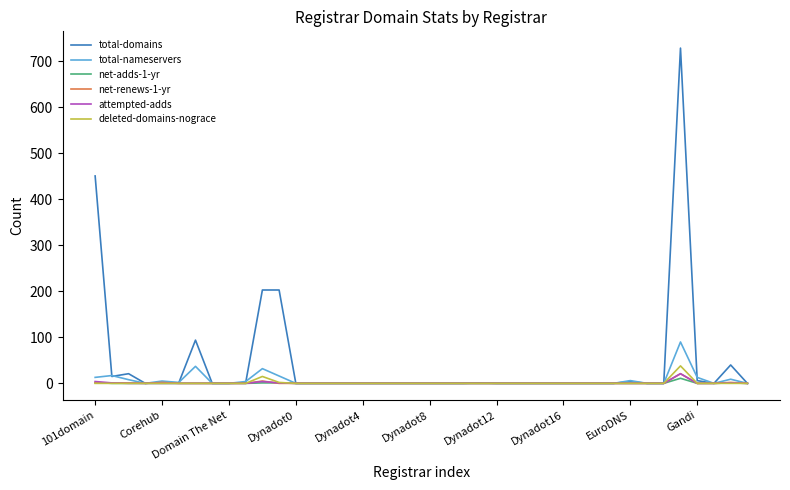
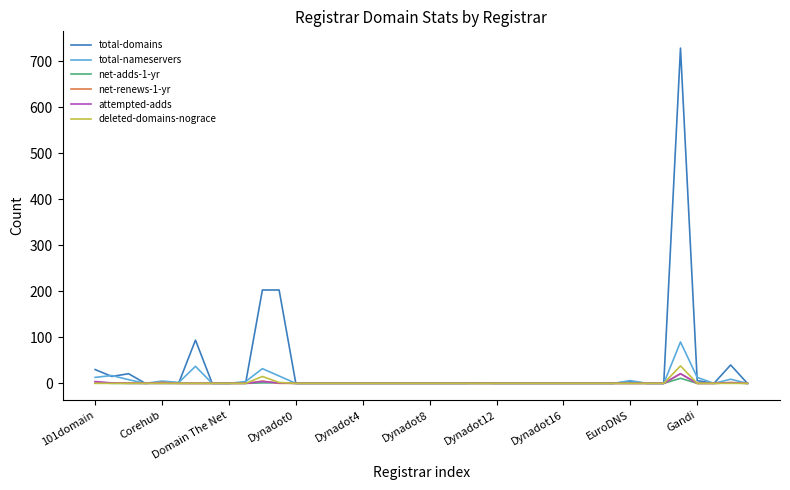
  {
    "total-domains": {
-     "101domain": 450,
+     "101domain": 30,
      "Gandi": 10
    },
    "total-nameservers": {
      "101domain": 10,
      "Gandi": 10
    }
  }
